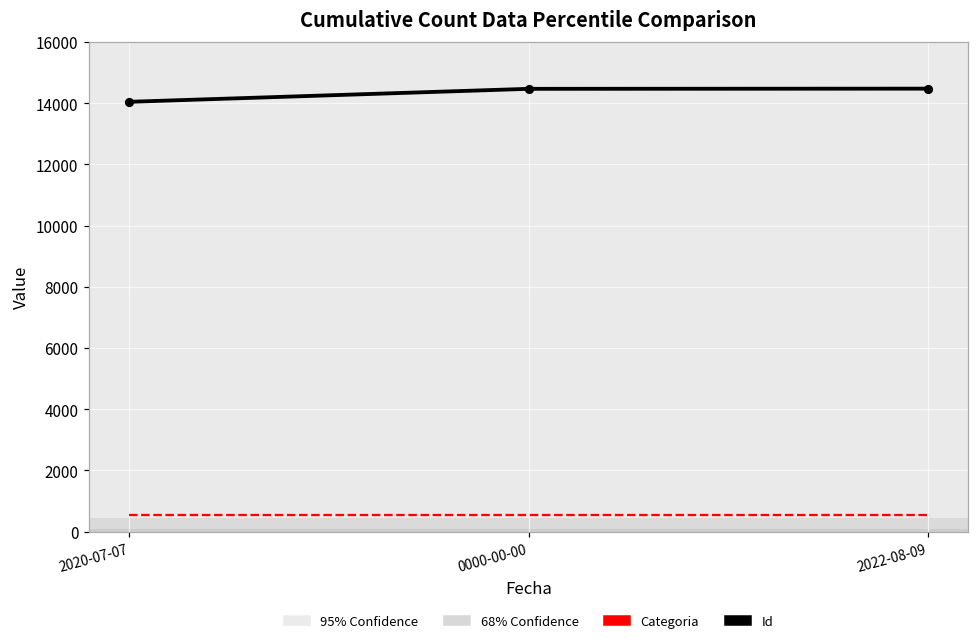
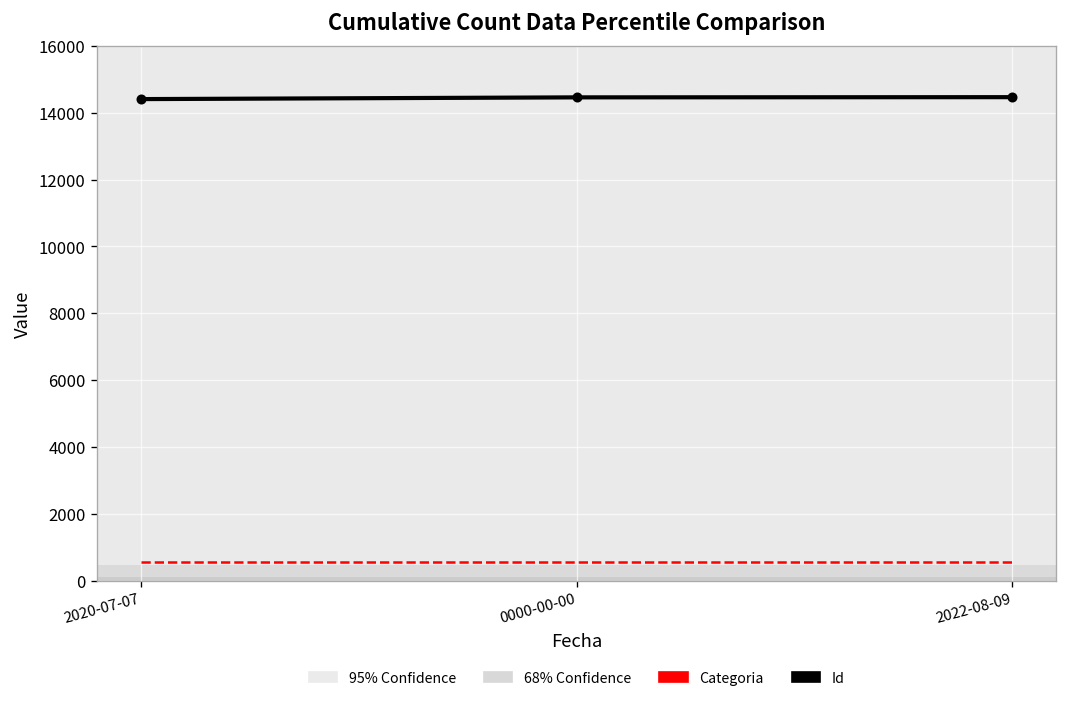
  {
    "Id": {
-     "2020-07-07": 14000,
+     "2020-07-07": 14400,
      "0000-00-00": 14500,
      "2022-08-09": 14500
    },
    "Categoria": {
      "2020-07-07": 600,
      "0000-00-00": 600,
      "2022-08-09": 600
    }
  }
